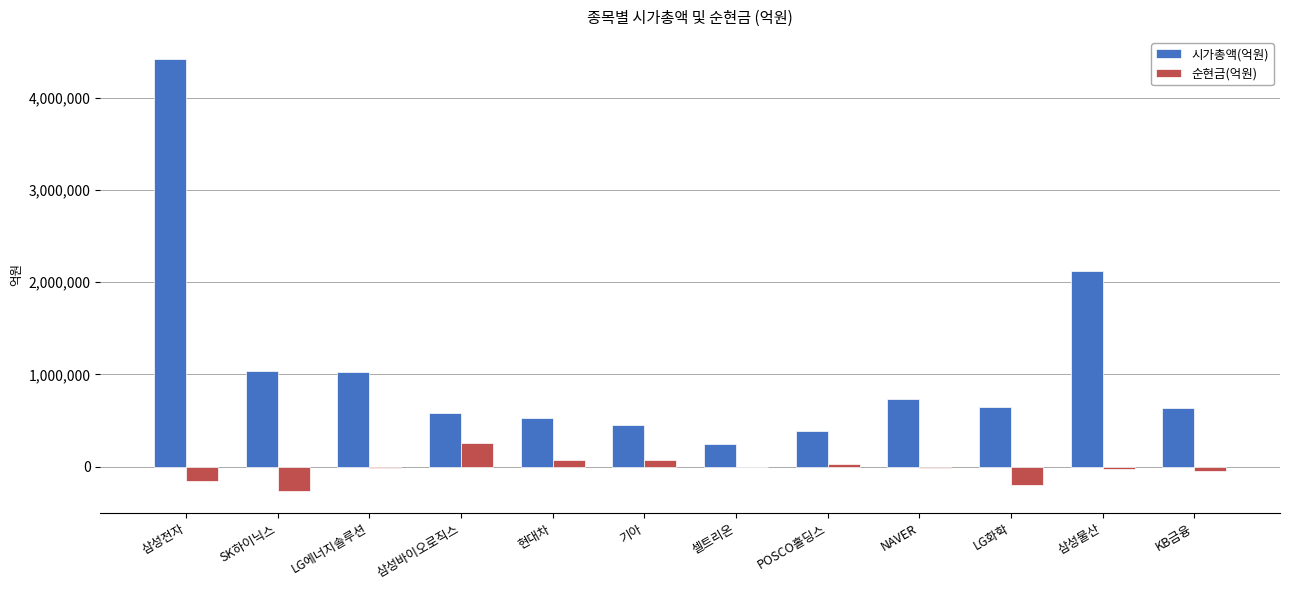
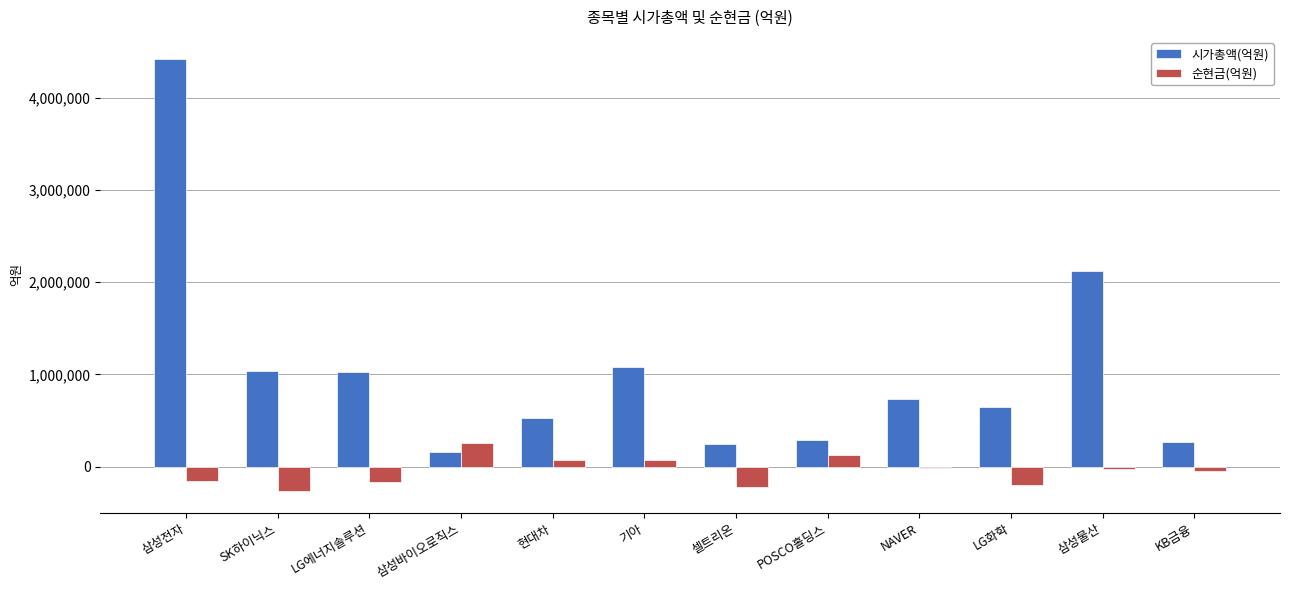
  {
    "시가총액(억원)": {
      "삼성전자": "4,400,000",
      "SK하이닉스": "1,000,000",
      "LG에너지솔루션": "1,000,000",
-     "삼성바이오로직스": "600,000",
+     "삼성바이오로직스": "200,000",
      "현대차": "500,000",
-     "기아": "500,000",
+     "기아": "1,100,000",
      "셀트리온": "200,000",
-     "POSCO홀딩스": "400,000",
+     "POSCO홀딩스": "300,000",
      "NAVER": "700,000",
      "LG화학": "700,000",
      "삼성물산": "2,100,000",
-     "KB금융": "600,000"
+     "KB금융": "300,000"
    },
    "순현금(억원)": {
      "삼성전자": "-200,000",
      "SK하이닉스": "-300,000",
-     "LG에너지솔루션": "0",
+     "LG에너지솔루션": "-200,000",
      "삼성바이오로직스": "300,000",
      "현대차": "100,000",
      "기아": "100,000",
-     "셀트리온": "0",
-     "POSCO홀딩스": "0",
+     "셀트리온": "-200,000",
+     "POSCO홀딩스": "100,000",
      "LG화학": "-200,000",
      "삼성물산": "0",
      "KB금융": "0"
    }
  }
